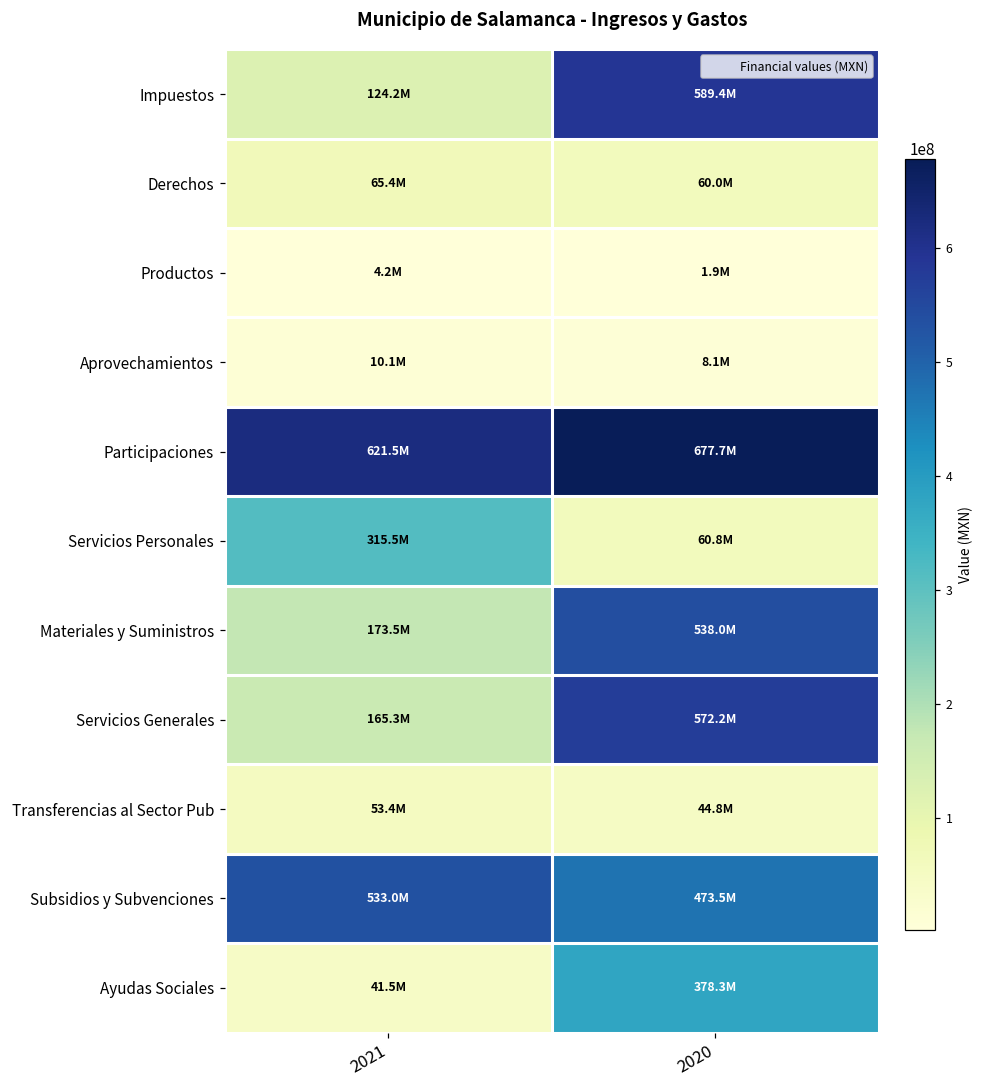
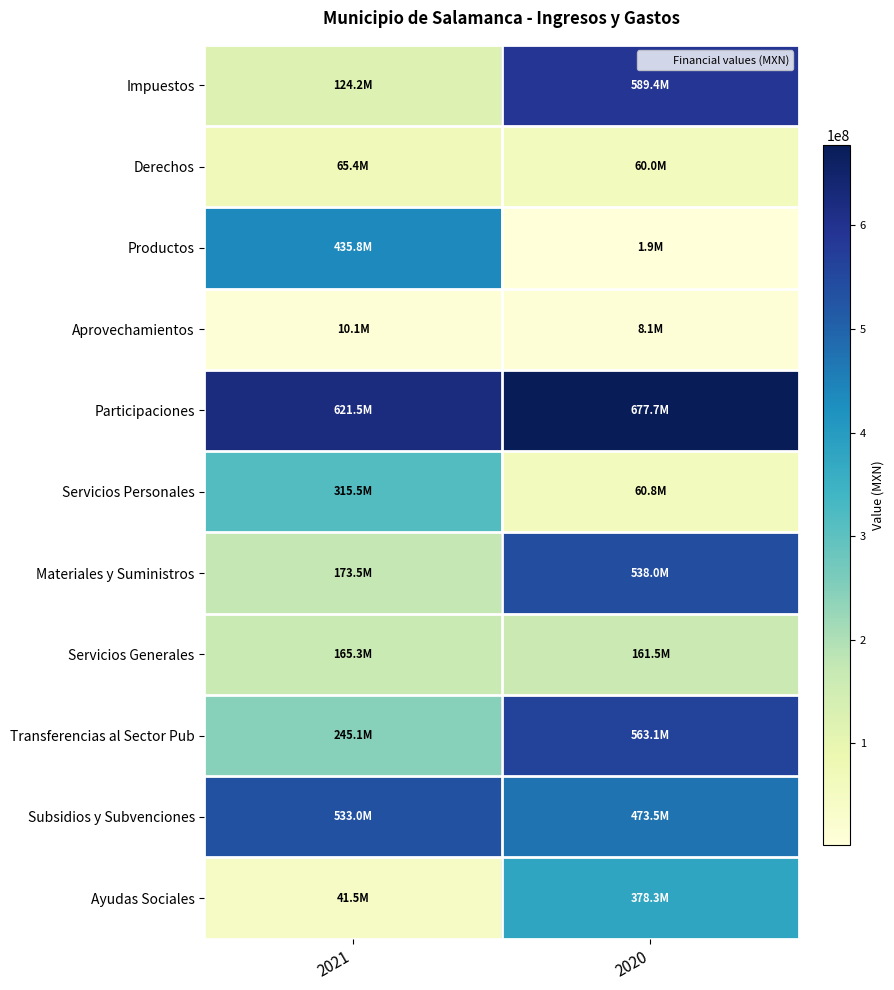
  {
    "Impuestos": {
      "2021": "124.2M",
      "2020": "589.4M"
    },
    "Derechos": {
      "2021": "65.4M",
      "2020": "60.0M"
    },
    "Productos": {
-     "2021": "4.2M",
+     "2021": "435.8M",
      "2020": "1.9M"
    },
    "Aprovechamientos": {
      "2021": "10.1M",
      "2020": "8.1M"
    },
    "Participaciones": {
      "2021": "621.5M",
      "2020": "677.7M"
    },
    "Servicios Personales": {
      "2021": "315.5M",
      "2020": "60.8M"
    },
    "Materiales y Suministros": {
      "2021": "173.5M",
      "2020": "538.0M"
    },
    "Servicios Generales": {
      "2021": "165.3M",
-     "2020": "572.2M"
+     "2020": "161.5M"
    },
    "Transferencias al Sector Pub": {
-     "2021": "53.4M",
-     "2020": "44.8M"
+     "2021": "245.1M",
+     "2020": "563.1M"
    },
    "Subsidios y Subvenciones": {
      "2021": "533.0M",
      "2020": "473.5M"
    },
    "Ayudas Sociales": {
      "2021": "41.5M",
      "2020": "378.3M"
    }
  }
